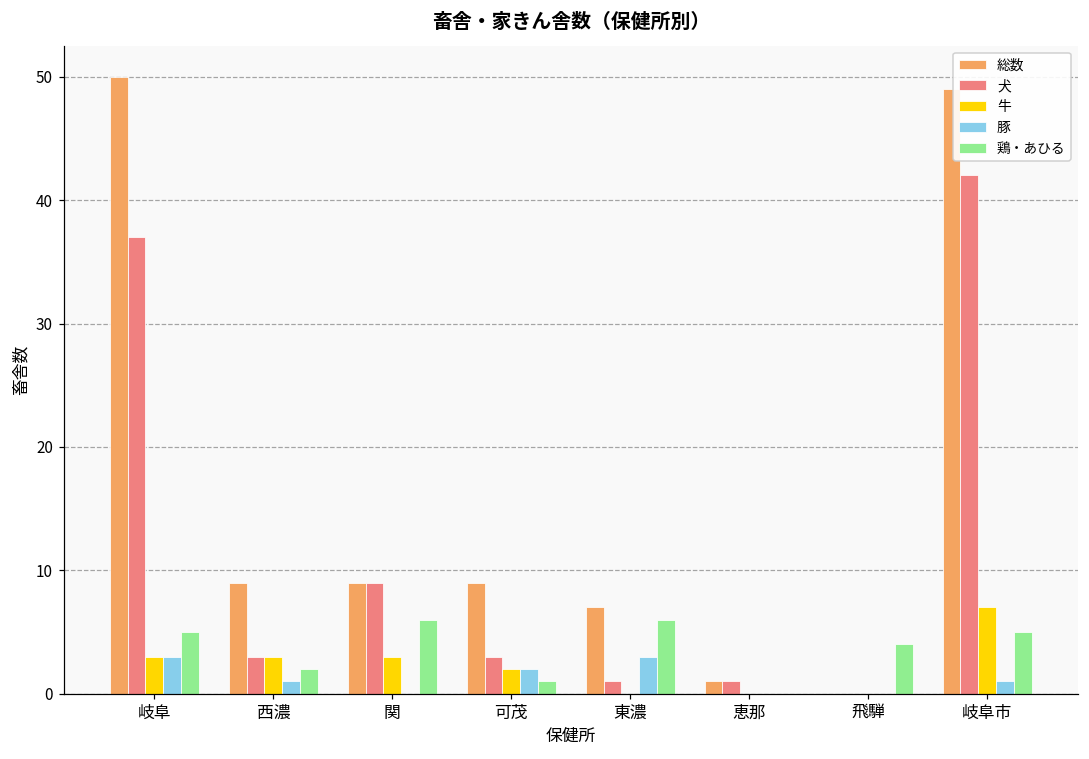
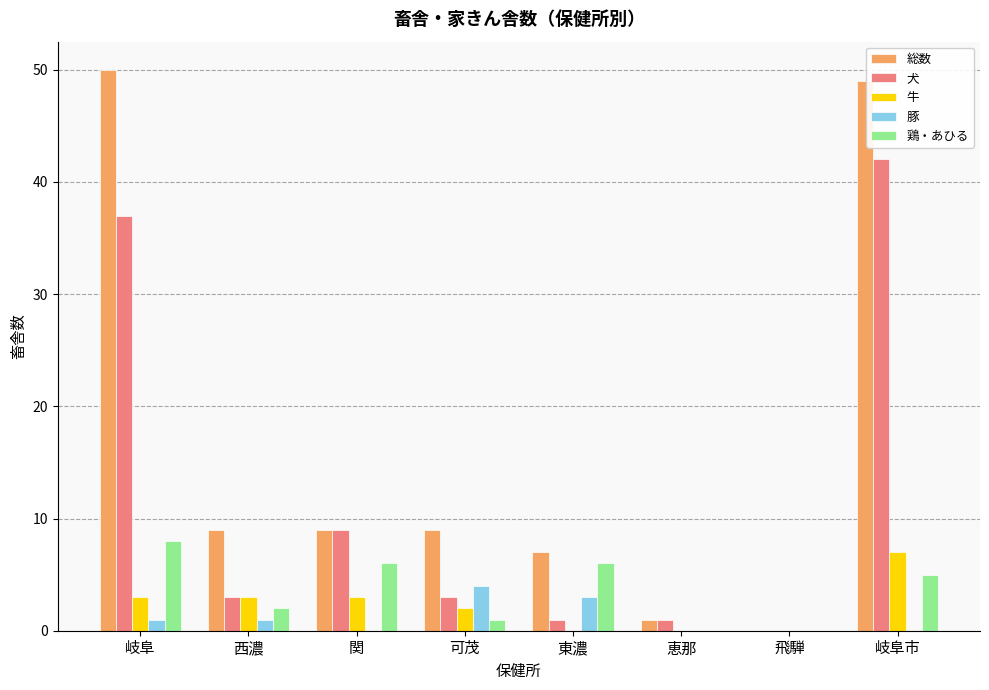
  {
    "牛": {
      "岐阜": 3,
      "西濃": 3,
      "関": 3,
      "可茂": 2,
      "東濃": 0,
      "恵那": 0,
      "飛騨": 0,
      "岐阜市": 7
    },
    "豚": {
-     "岐阜": 3,
+     "岐阜": 1,
      "西濃": 1,
      "関": 0,
-     "可茂": 2,
+     "可茂": 4,
      "東濃": 3,
      "恵那": 0,
      "飛騨": 0,
-     "岐阜市": 1
+     "岐阜市": 0
    },
    "鶏・あひる": {
-     "岐阜": 5,
+     "岐阜": 8,
      "西濃": 2,
      "関": 6,
      "可茂": 1,
      "東濃": 6,
      "恵那": 0,
-     "飛騨": 4,
+     "飛騨": 0,
      "岐阜市": 5
    }
  }
